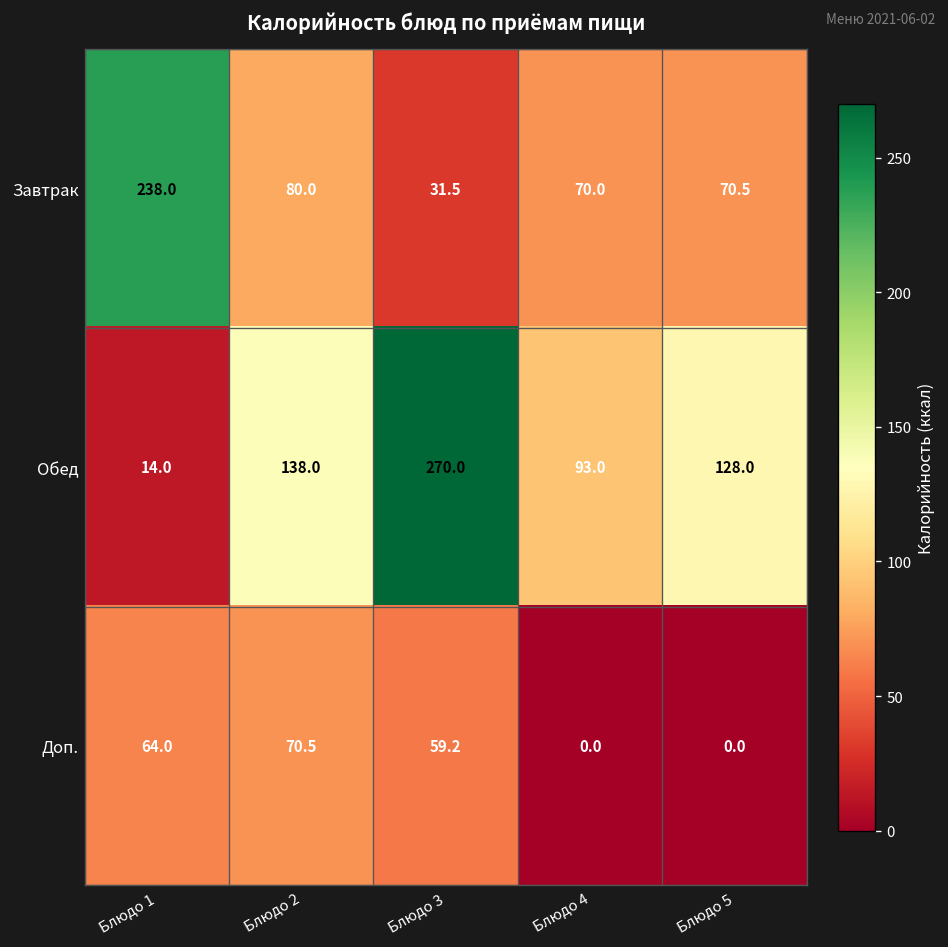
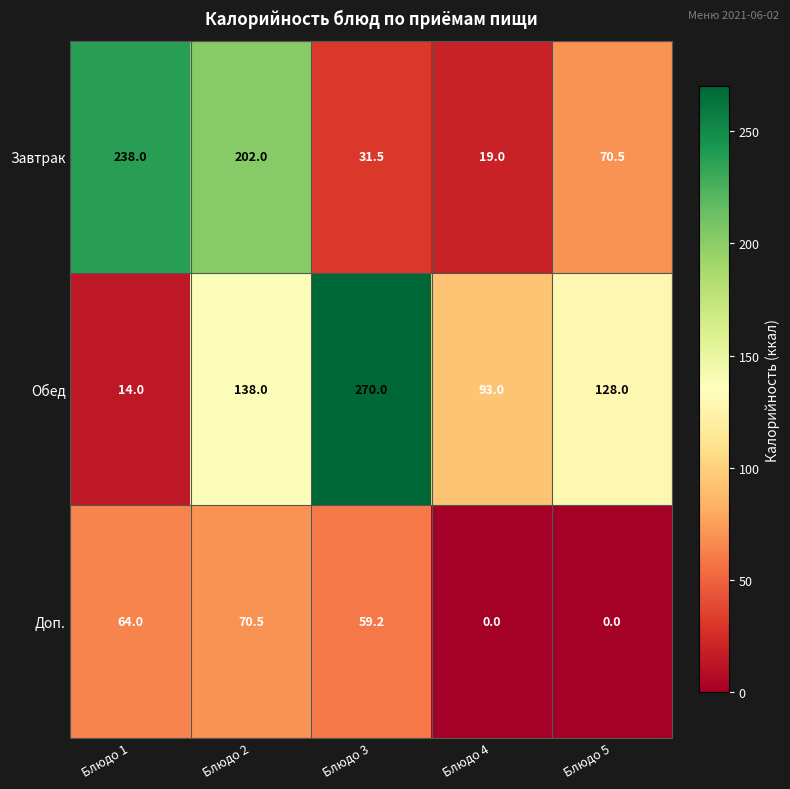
  {
    "Завтрак": {
      "Блюдо 1": 238.0,
-     "Блюдо 2": 80.0,
+     "Блюдо 2": 202.0,
      "Блюдо 3": 31.5,
-     "Блюдо 4": 70.0,
+     "Блюдо 4": 19.0,
      "Блюдо 5": 70.5
    },
    "Обед": {
      "Блюдо 1": 14.0,
      "Блюдо 2": 138.0,
      "Блюдо 3": 270.0,
      "Блюдо 4": 93.0,
      "Блюдо 5": 128.0
    },
    "Доп.": {
      "Блюдо 1": 64.0,
      "Блюдо 2": 70.5,
      "Блюдо 3": 59.2,
      "Блюдо 4": 0.0,
      "Блюдо 5": 0.0
    }
  }
